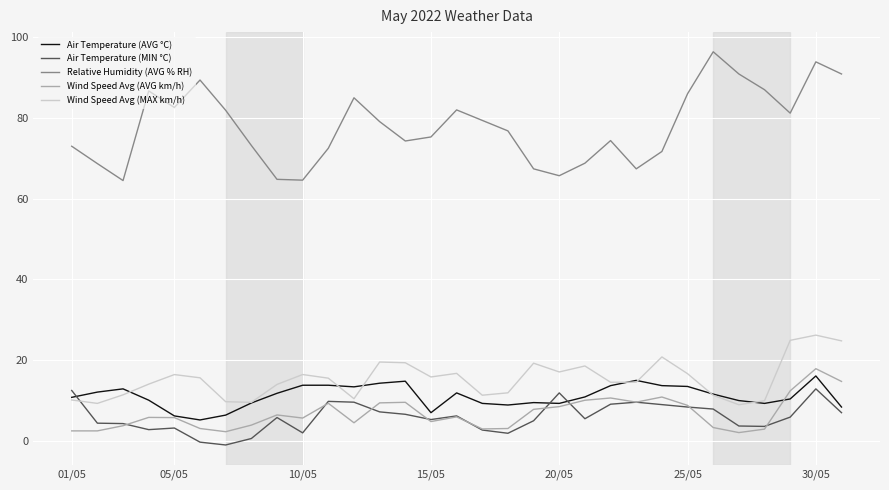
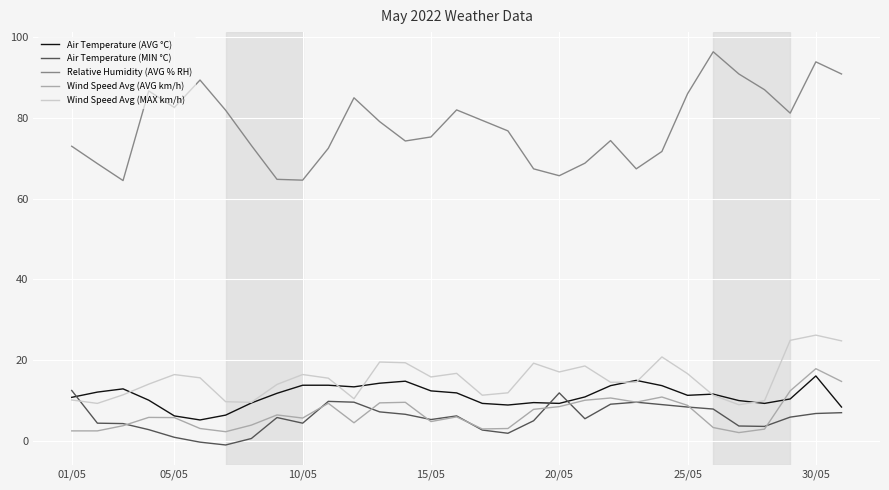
  {
    "Air Temperature (AVG °C)": {
      "01/05": 11,
      "10/05": 14,
-     "15/05": 7,
+     "15/05": 12,
      "20/05": 9,
-     "25/05": 14,
+     "25/05": 11,
      "30/05": 16
    },
    "Air Temperature (MIN °C)": {
      "01/05": 13,
-     "05/05": 3,
-     "10/05": 2,
+     "05/05": 1,
+     "10/05": 4,
      "20/05": 12,
-     "30/05": 13
+     "30/05": 7
    }
  }
